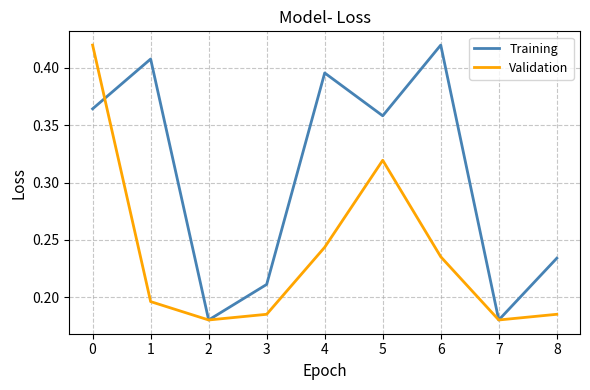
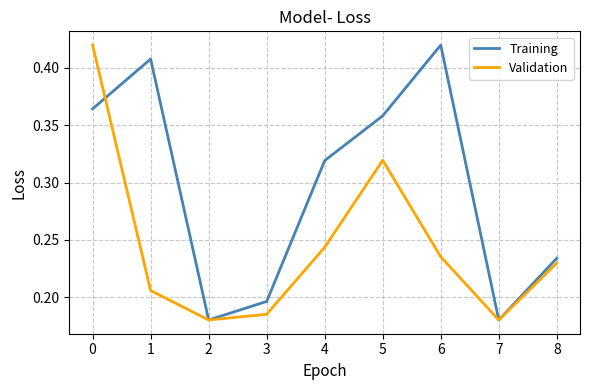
  {
    "Training": {
      "0": 0.364,
      "1": 0.408,
-     "3": 0.211,
-     "4": 0.396,
+     "3": 0.196,
+     "4": 0.319,
      "5": 0.358,
      "6": 0.420,
      "8": 0.234
    },
    "Validation": {
      "0": 0.420,
-     "1": 0.196,
+     "1": 0.206,
      "3": 0.185,
      "4": 0.243,
      "5": 0.319,
      "6": 0.235,
-     "8": 0.185
+     "8": 0.230
    }
  }
